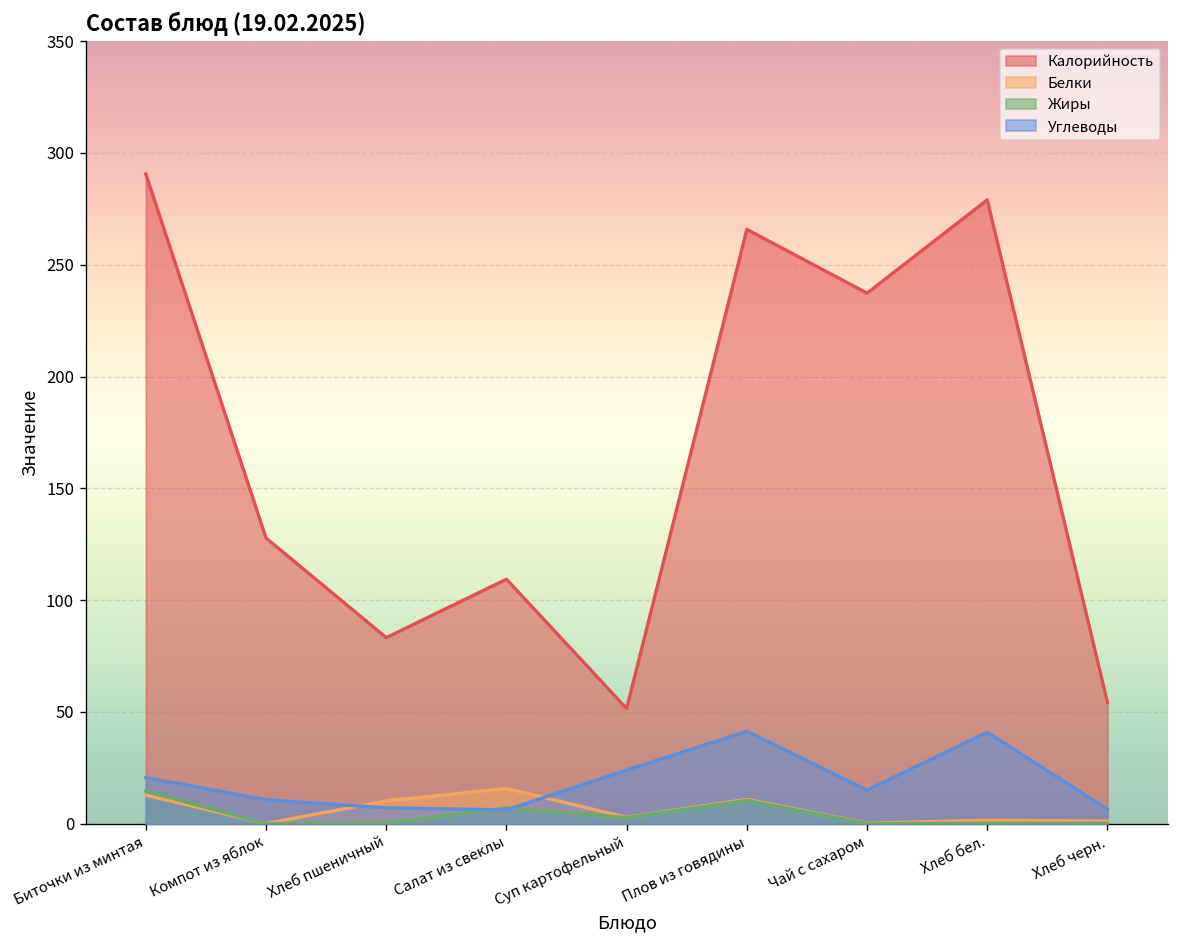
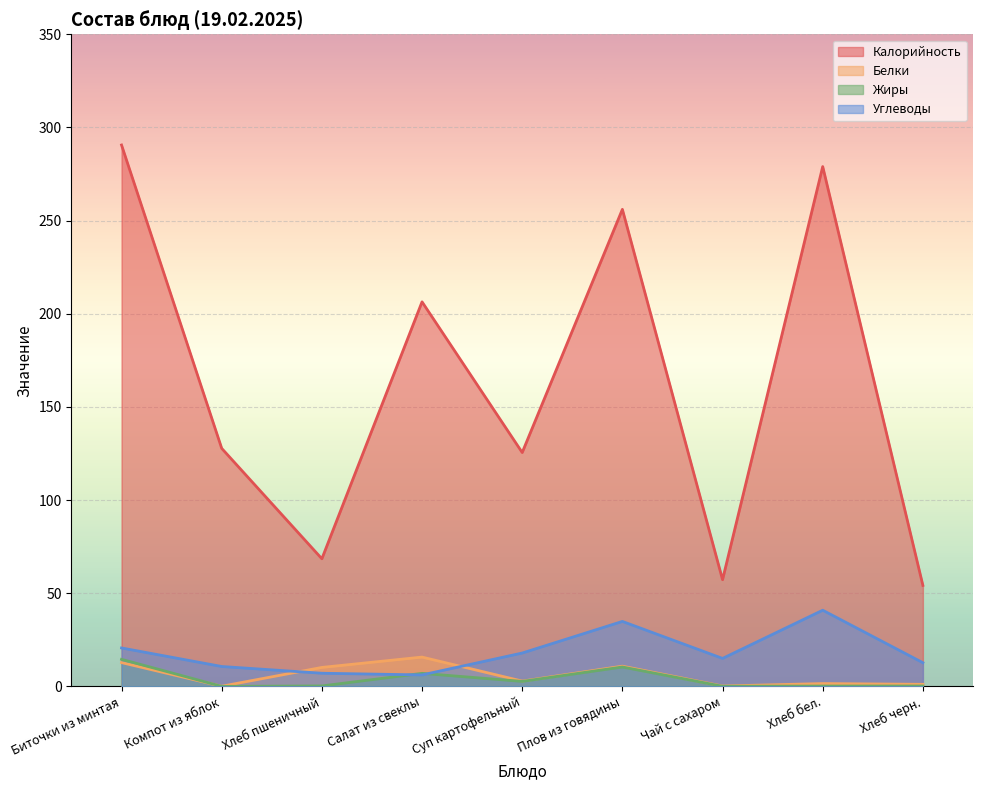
  {
    "Калорийность": {
      "Биточки из минтая": 291,
      "Компот из яблок": 128,
-     "Хлеб пшеничный": 83,
-     "Салат из свеклы": 109,
-     "Суп картофельный": 51,
-     "Плов из говядины": 266,
-     "Чай с сахаром": 237,
+     "Хлеб пшеничный": 69,
+     "Салат из свеклы": 206,
+     "Суп картофельный": 126,
+     "Плов из говядины": 256,
+     "Чай с сахаром": 57,
      "Хлеб бел.": 279,
      "Хлеб черн.": 54
    },
    "Белки": {
      "Биточки из минтая": 13,
      "Хлеб пшеничный": 10,
      "Салат из свеклы": 16
    },
    "Жиры": {
      "Биточки из минтая": 15,
      "Хлеб пшеничный": 0
    },
    "Углеводы": {
      "Биточки из минтая": 21,
      "Компот из яблок": 11,
      "Хлеб пшеничный": 7,
-     "Суп картофельный": 24,
-     "Плов из говядины": 41,
+     "Суп картофельный": 18,
+     "Плов из говядины": 35,
      "Чай с сахаром": 15,
      "Хлеб бел.": 41,
-     "Хлеб черн.": 6
+     "Хлеб черн.": 13
    }
  }
